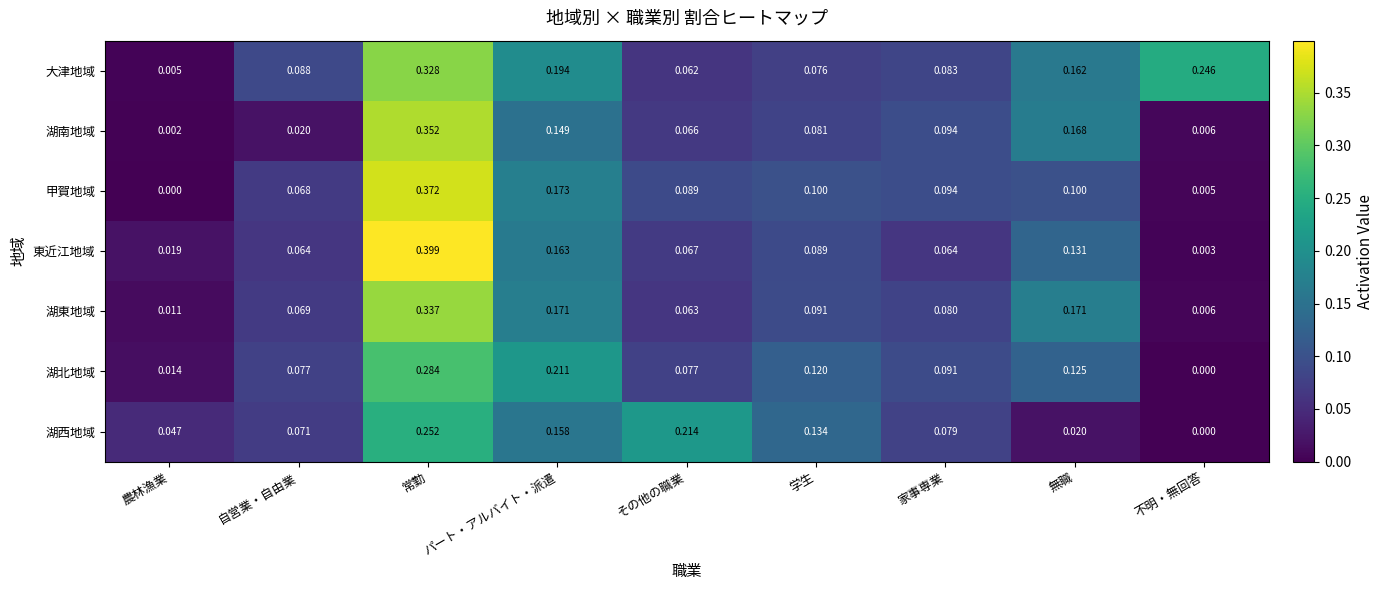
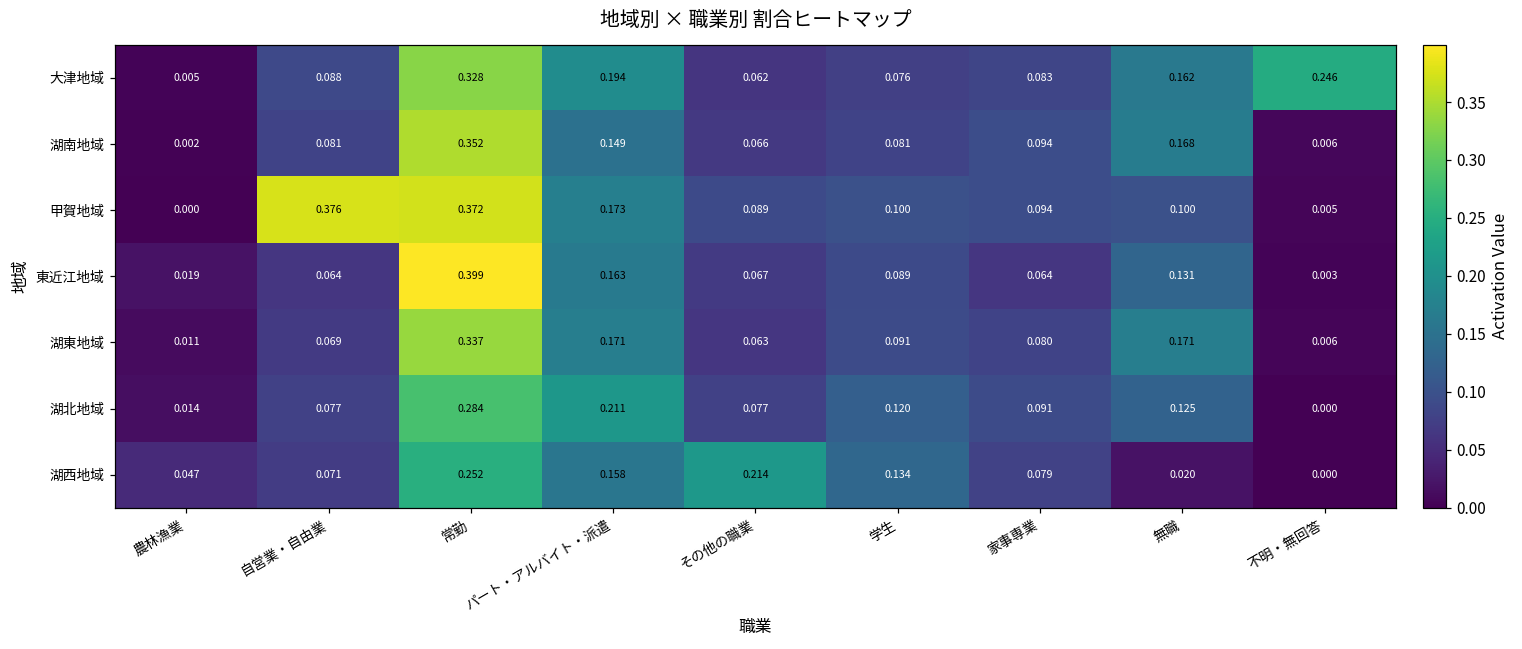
  {
    "大津地域": {
      "農林漁業": 0.005,
      "自営業・自由業": 0.088,
      "常勤": 0.328,
      "パート・アルバイト・派遣": 0.194,
      "その他の職業": 0.062,
      "学生": 0.076,
      "家事専業": 0.083,
      "無職": 0.162,
      "不明・無回答": 0.246
    },
    "湖南地域": {
      "農林漁業": 0.002,
-     "自営業・自由業": 0.020,
+     "自営業・自由業": 0.081,
      "常勤": 0.352,
      "パート・アルバイト・派遣": 0.149,
      "その他の職業": 0.066,
      "学生": 0.081,
      "家事専業": 0.094,
      "無職": 0.168,
      "不明・無回答": 0.006
    },
    "甲賀地域": {
      "農林漁業": 0.000,
-     "自営業・自由業": 0.068,
+     "自営業・自由業": 0.376,
      "常勤": 0.372,
      "パート・アルバイト・派遣": 0.173,
      "その他の職業": 0.089,
      "学生": 0.100,
      "家事専業": 0.094,
      "無職": 0.100,
      "不明・無回答": 0.005
    },
    "東近江地域": {
      "農林漁業": 0.019,
      "自営業・自由業": 0.064,
      "常勤": 0.399,
      "パート・アルバイト・派遣": 0.163,
      "その他の職業": 0.067,
      "学生": 0.089,
      "家事専業": 0.064,
      "無職": 0.131,
      "不明・無回答": 0.003
    },
    "湖東地域": {
      "農林漁業": 0.011,
      "自営業・自由業": 0.069,
      "常勤": 0.337,
      "パート・アルバイト・派遣": 0.171,
      "その他の職業": 0.063,
      "学生": 0.091,
      "家事専業": 0.080,
      "無職": 0.171,
      "不明・無回答": 0.006
    },
    "湖北地域": {
      "農林漁業": 0.014,
      "自営業・自由業": 0.077,
      "常勤": 0.284,
      "パート・アルバイト・派遣": 0.211,
      "その他の職業": 0.077,
      "学生": 0.120,
      "家事専業": 0.091,
      "無職": 0.125,
      "不明・無回答": 0.000
    },
    "湖西地域": {
      "農林漁業": 0.047,
      "自営業・自由業": 0.071,
      "常勤": 0.252,
      "パート・アルバイト・派遣": 0.158,
      "その他の職業": 0.214,
      "学生": 0.134,
      "家事専業": 0.079,
      "無職": 0.020,
      "不明・無回答": 0.000
    }
  }
